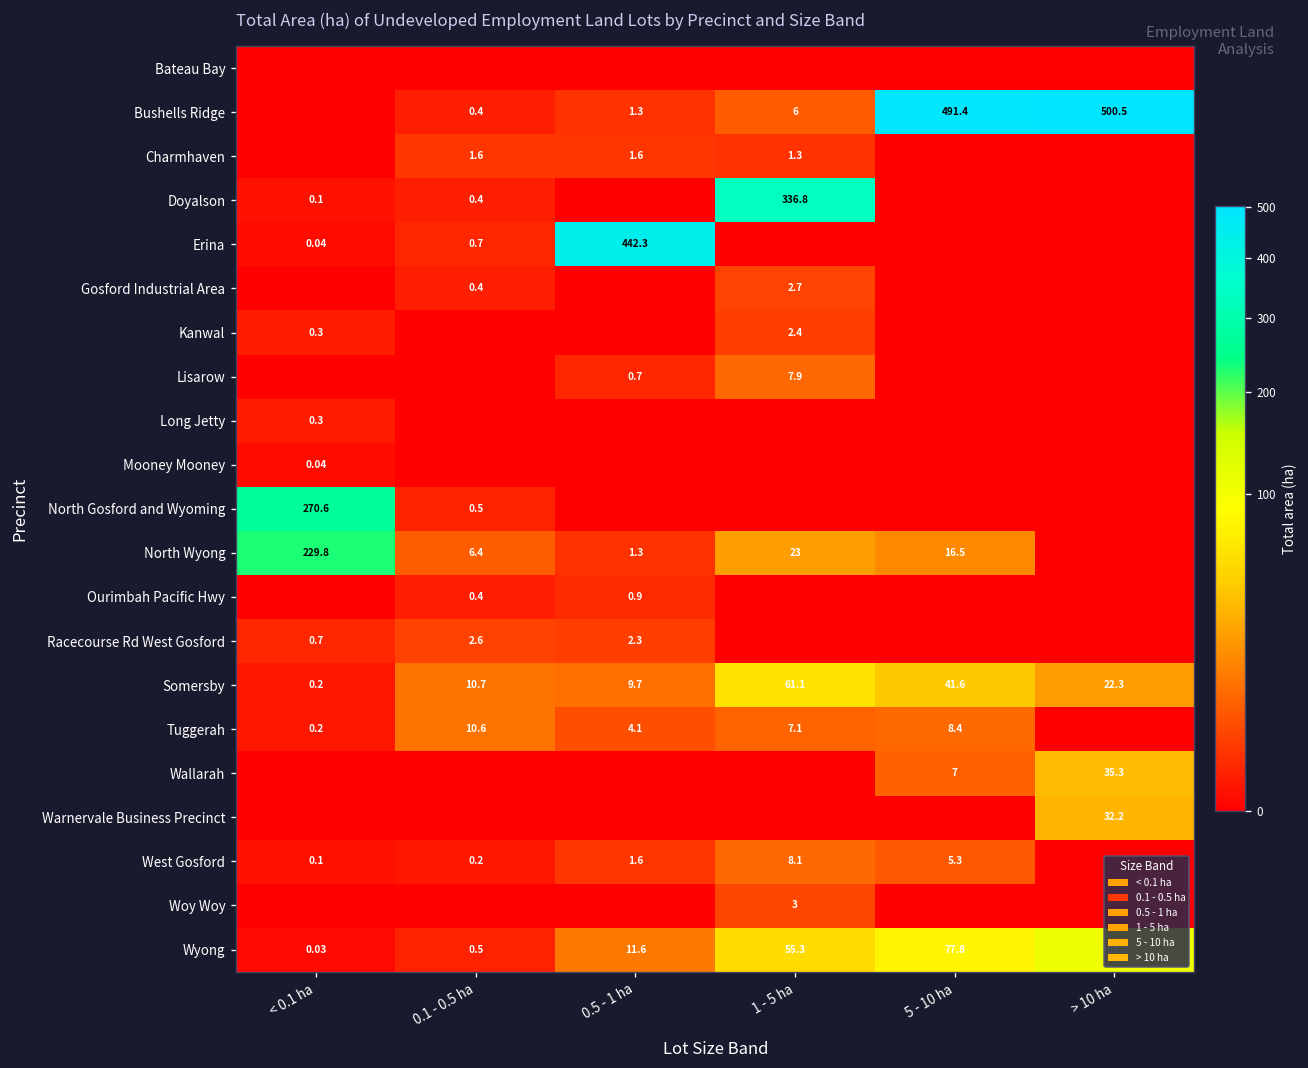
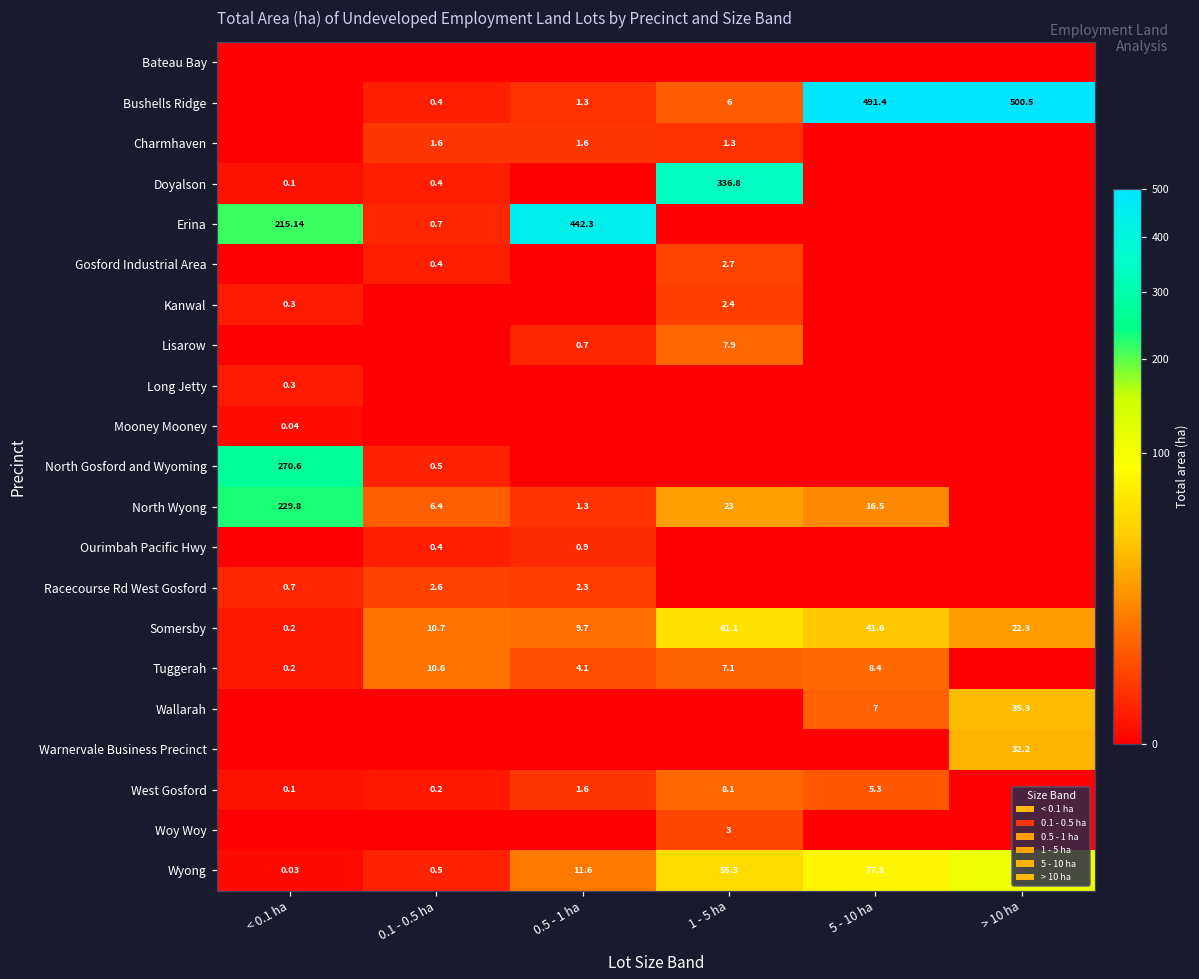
  {
    "Bushells Ridge": {
      "0.1 - 0.5 ha": 0.4,
      "0.5 - 1 ha": 1.3,
      "1 - 5 ha": 6,
      "5 - 10 ha": 491.4,
      "> 10 ha": 500.5
    },
    "Charmhaven": {
      "0.1 - 0.5 ha": 1.6,
      "0.5 - 1 ha": 1.6,
      "1 - 5 ha": 1.3
    },
    "Doyalson": {
      "< 0.1 ha": 0.1,
      "0.1 - 0.5 ha": 0.4,
      "1 - 5 ha": 336.8
    },
    "Erina": {
-     "< 0.1 ha": 0.04,
+     "< 0.1 ha": 215.14,
      "0.1 - 0.5 ha": 0.7,
      "0.5 - 1 ha": 442.3
    },
    "Gosford Industrial Area": {
      "0.1 - 0.5 ha": 0.4,
      "1 - 5 ha": 2.7
    },
    "Kanwal": {
      "< 0.1 ha": 0.3,
      "1 - 5 ha": 2.4
    },
    "Lisarow": {
      "0.5 - 1 ha": 0.7,
      "1 - 5 ha": 7.9
    },
    "Long Jetty": {
      "< 0.1 ha": 0.3
    },
    "Mooney Mooney": {
      "< 0.1 ha": 0.04
    },
    "North Gosford and Wyoming": {
      "< 0.1 ha": 270.6,
      "0.1 - 0.5 ha": 0.5
    },
    "North Wyong": {
      "< 0.1 ha": 229.8,
      "0.1 - 0.5 ha": 6.4,
      "0.5 - 1 ha": 1.3,
      "1 - 5 ha": 23,
      "5 - 10 ha": 16.5
    },
    "Ourimbah Pacific Hwy": {
      "0.1 - 0.5 ha": 0.4,
      "0.5 - 1 ha": 0.9
    },
    "Racecourse Rd West Gosford": {
      "< 0.1 ha": 0.7,
      "0.1 - 0.5 ha": 2.6,
      "0.5 - 1 ha": 2.3
    },
    "Somersby": {
      "< 0.1 ha": 0.2,
      "0.1 - 0.5 ha": 10.7,
      "0.5 - 1 ha": 9.7,
      "1 - 5 ha": 61.1,
      "5 - 10 ha": 41.6,
      "> 10 ha": 22.3
    },
    "Tuggerah": {
      "< 0.1 ha": 0.2,
      "0.1 - 0.5 ha": 10.6,
      "0.5 - 1 ha": 4.1,
      "1 - 5 ha": 7.1,
      "5 - 10 ha": 8.4
    },
    "Wallarah": {
      "5 - 10 ha": 7,
      "> 10 ha": 35.3
    },
    "Warnervale Business Precinct": {
      "> 10 ha": 32.2
    },
    "West Gosford": {
      "< 0.1 ha": 0.1,
      "0.1 - 0.5 ha": 0.2,
      "0.5 - 1 ha": 1.6,
      "1 - 5 ha": 8.1,
      "5 - 10 ha": 5.3
    },
    "Woy Woy": {
      "1 - 5 ha": 3
    },
    "Wyong": {
      "< 0.1 ha": 0.03,
      "0.1 - 0.5 ha": 0.5,
      "0.5 - 1 ha": 11.6,
      "1 - 5 ha": 55.3,
      "5 - 10 ha": 77.8
    }
  }
